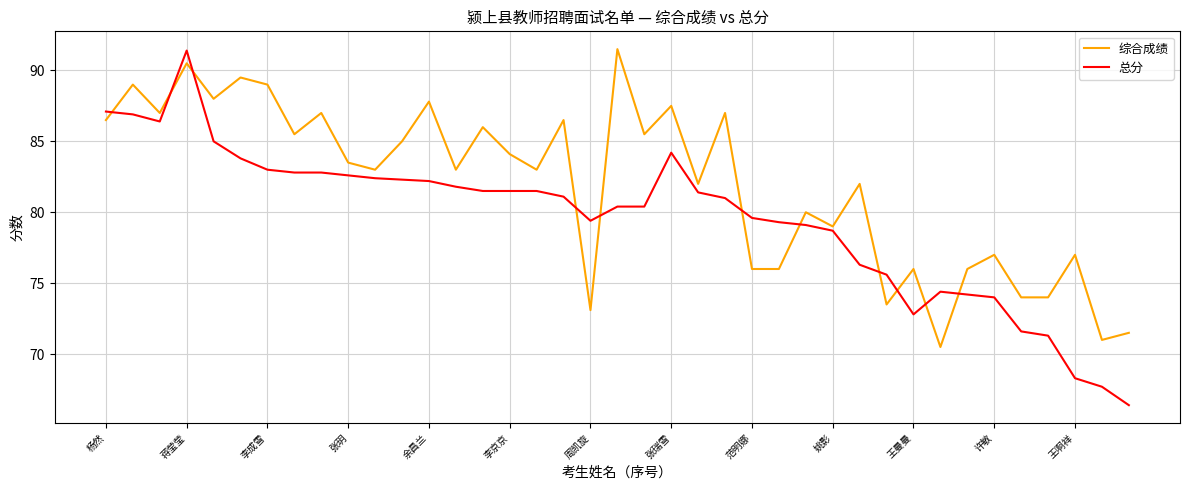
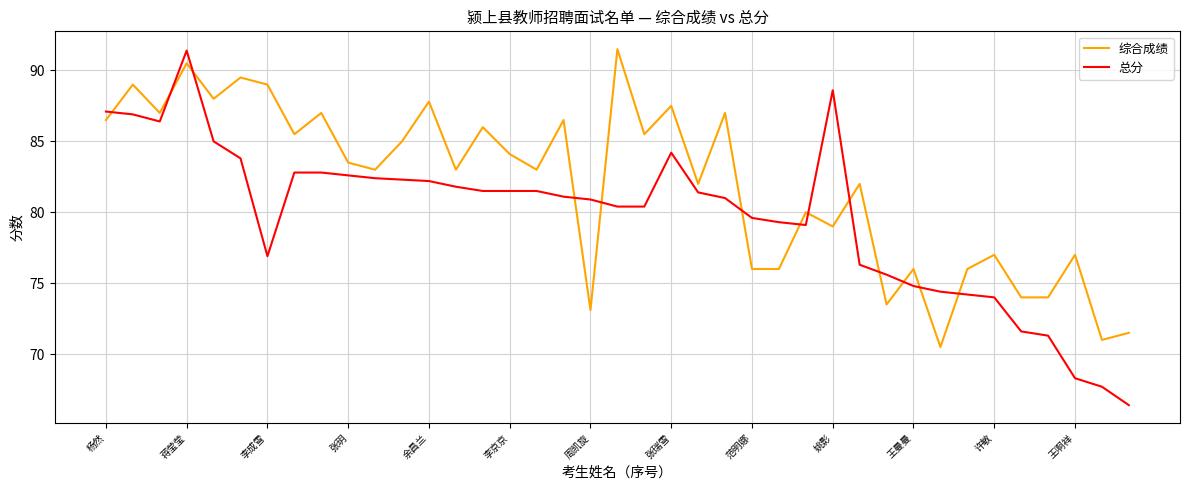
  {
    "综合成绩": {
      "杨然": 86.5,
      "蒋莹莹": 90.5,
      "李成雪": 89.0,
      "张玥": 83.5,
      "余昌兰": 87.8,
      "李京京": 84.1,
      "周凯旋": 73.1,
      "张瑞雪": 87.5,
      "范明娜": 76.0,
      "姚影": 79.0,
      "王曼曼": 76.0,
      "许敏": 77.0,
      "王啊祥": 77.0
    },
    "总分": {
      "杨然": 87.1,
      "蒋莹莹": 91.4,
-     "李成雪": 83.0,
+     "李成雪": 76.9,
      "张玥": 82.6,
      "余昌兰": 82.2,
      "李京京": 81.5,
-     "周凯旋": 79.4,
+     "周凯旋": 80.9,
      "张瑞雪": 84.2,
      "范明娜": 79.6,
-     "姚影": 78.7,
-     "王曼曼": 72.8,
+     "姚影": 88.6,
+     "王曼曼": 74.8,
      "许敏": 74.0,
      "王啊祥": 68.3
    }
  }
